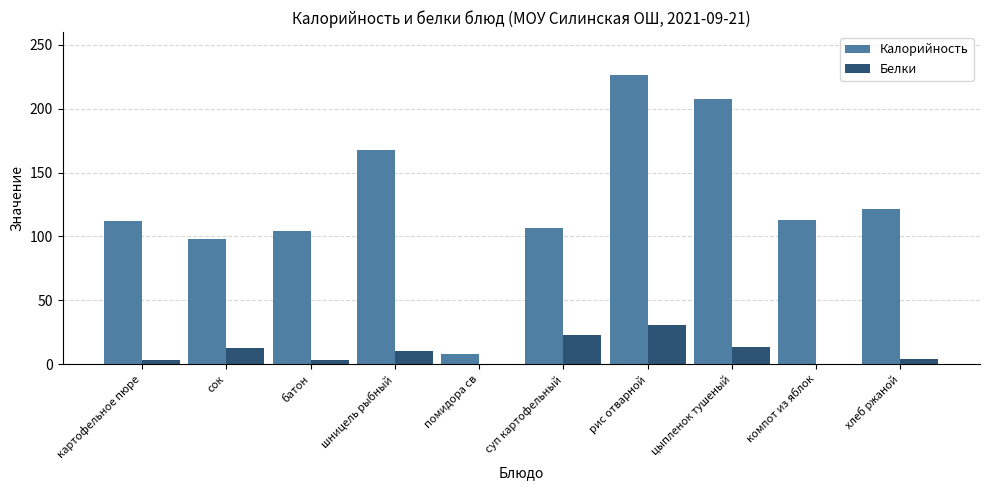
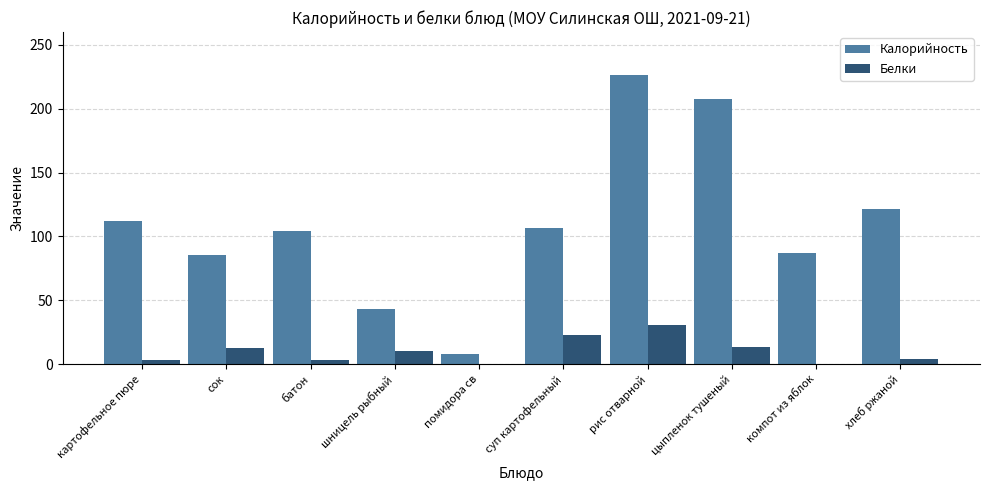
  {
    "Калорийность": {
      "картофельное пюре": 112,
-     "сок": 98,
+     "сок": 85,
      "батон": 104,
-     "шницель рыбный": 167,
+     "шницель рыбный": 43,
      "помидора св": 8,
      "суп картофельный": 107,
      "рис отварной": 226,
      "цыпленок тушеный": 207,
-     "компот из яблок": 113,
+     "компот из яблок": 87,
      "хлеб ржаной": 122
    },
    "Белки": {
      "картофельное пюре": 3,
      "сок": 13,
      "батон": 3,
      "шницель рыбный": 10,
      "суп картофельный": 23,
      "рис отварной": 30,
      "цыпленок тушеный": 14,
      "компот из яблок": 0,
      "хлеб ржаной": 4
    }
  }
